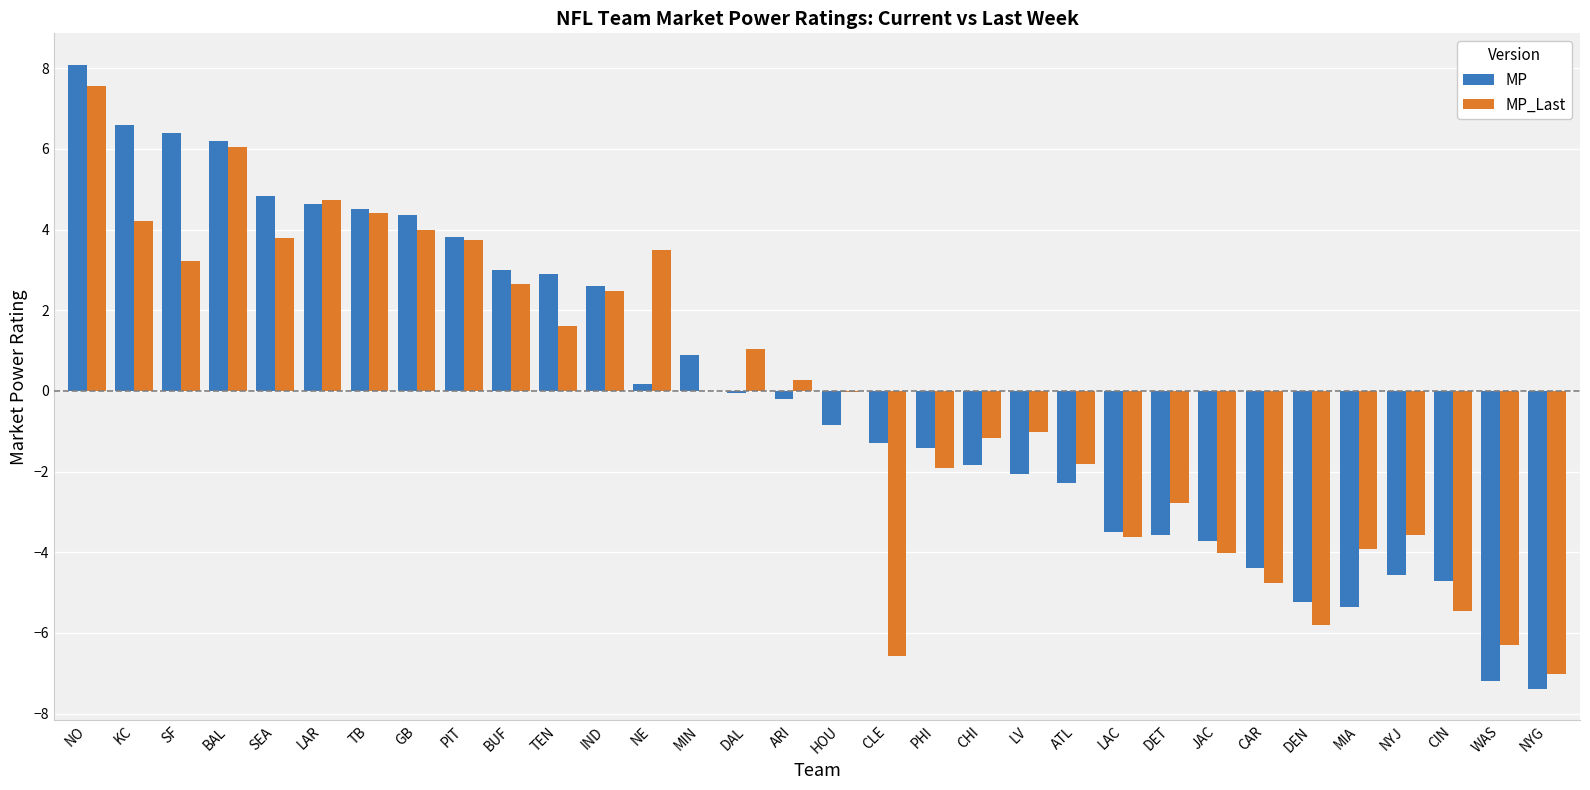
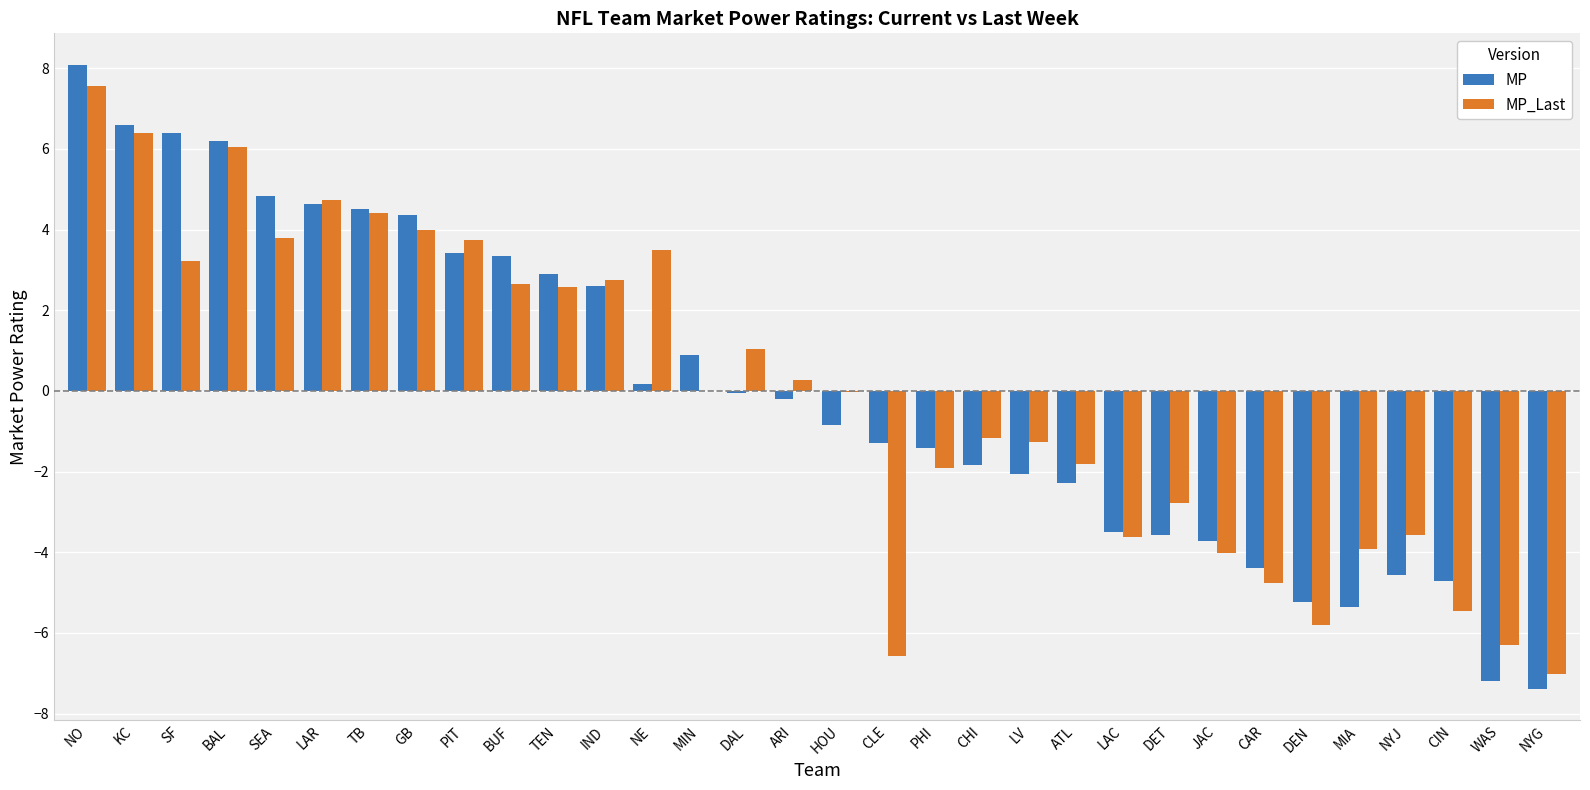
  {
    "MP": {
      "NO": 8.1,
      "KC": 6.6,
      "SF": 6.4,
      "BAL": 6.2,
      "SEA": 4.8,
      "LAR": 4.6,
      "TB": 4.5,
      "GB": 4.4,
-     "PIT": 3.8,
-     "BUF": 3.0,
+     "PIT": 3.4,
+     "BUF": 3.3,
      "TEN": 2.9,
      "IND": 2.6,
      "NE": 0.2,
      "MIN": 0.9,
      "ARI": -0.2,
      "HOU": -0.8,
      "CLE": -1.3,
      "PHI": -1.4,
      "CHI": -1.8,
      "LV": -2.1,
      "ATL": -2.3,
      "LAC": -3.5,
      "DET": -3.6,
      "JAC": -3.7,
      "CAR": -4.4,
      "DEN": -5.2,
      "MIA": -5.4,
      "NYJ": -4.6,
      "CIN": -4.7,
      "WAS": -7.2,
      "NYG": -7.4
    },
    "MP_Last": {
      "NO": 7.6,
-     "KC": 4.2,
+     "KC": 6.4,
      "SF": 3.2,
      "BAL": 6.0,
      "SEA": 3.8,
      "LAR": 4.7,
      "TB": 4.4,
      "GB": 4.0,
      "PIT": 3.7,
      "BUF": 2.7,
-     "TEN": 1.6,
-     "IND": 2.5,
+     "TEN": 2.6,
+     "IND": 2.8,
      "NE": 3.5,
      "DAL": 1.0,
      "ARI": 0.3,
      "CLE": -6.6,
      "PHI": -1.9,
      "CHI": -1.2,
-     "LV": -1.0,
+     "LV": -1.3,
      "ATL": -1.8,
      "LAC": -3.6,
      "DET": -2.8,
      "JAC": -4.0,
      "CAR": -4.8,
      "DEN": -5.8,
      "MIA": -3.9,
      "NYJ": -3.6,
      "CIN": -5.5,
      "WAS": -6.3,
      "NYG": -7.0
    }
  }
